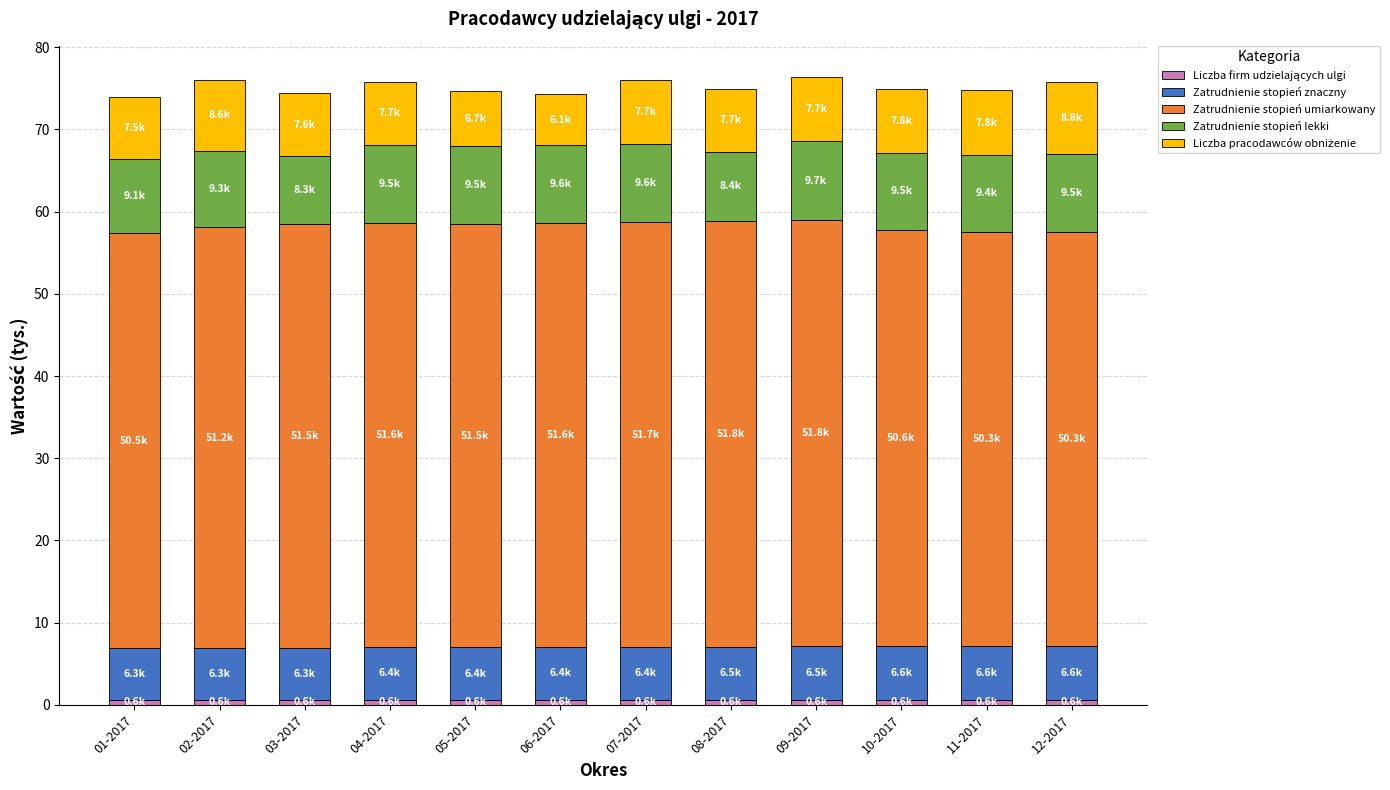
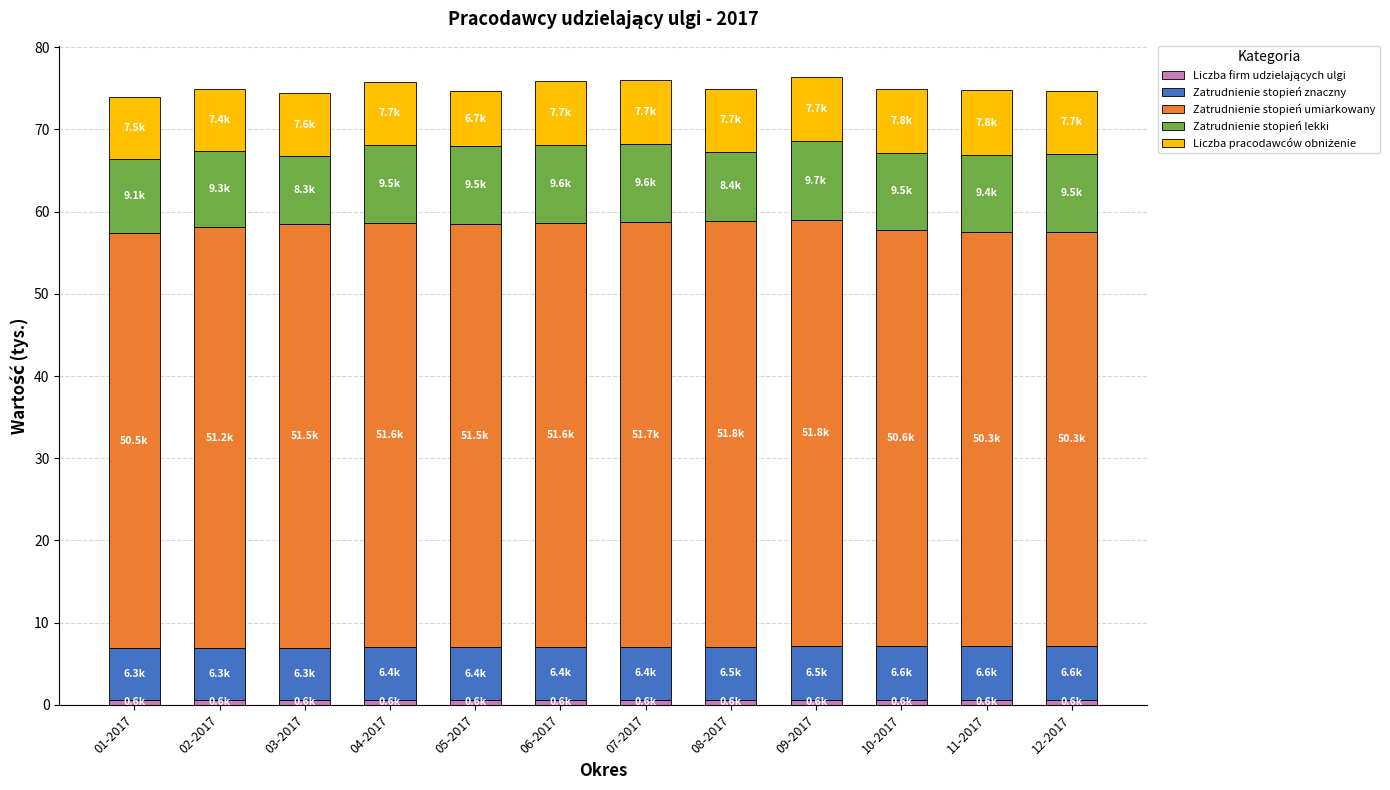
  {
    "Liczba firm udzielających ulgi": {
      "01-2017": "0.6k",
      "02-2017": "0.6k",
      "03-2017": "0.6k",
      "04-2017": "0.6k",
      "05-2017": "0.6k",
      "06-2017": "0.6k",
      "07-2017": "0.6k",
      "08-2017": "0.6k",
      "09-2017": "0.6k",
      "10-2017": "0.6k",
      "11-2017": "0.6k",
      "12-2017": "0.6k"
    },
    "Zatrudnienie stopień znaczny": {
      "01-2017": "6.3k",
      "02-2017": "6.3k",
      "03-2017": "6.3k",
      "04-2017": "6.4k",
      "05-2017": "6.4k",
      "06-2017": "6.4k",
      "07-2017": "6.4k",
      "08-2017": "6.5k",
      "09-2017": "6.5k",
      "10-2017": "6.6k",
      "11-2017": "6.6k",
      "12-2017": "6.6k"
    },
    "Zatrudnienie stopień umiarkowany": {
      "01-2017": "50.5k",
      "02-2017": "51.2k",
      "03-2017": "51.5k",
      "04-2017": "51.6k",
      "05-2017": "51.5k",
      "06-2017": "51.6k",
      "07-2017": "51.7k",
      "08-2017": "51.8k",
      "09-2017": "51.8k",
      "10-2017": "50.6k",
      "11-2017": "50.3k",
      "12-2017": "50.3k"
    },
    "Zatrudnienie stopień lekki": {
      "01-2017": "9.1k",
      "02-2017": "9.3k",
      "03-2017": "8.3k",
      "04-2017": "9.5k",
      "05-2017": "9.5k",
      "06-2017": "9.6k",
      "07-2017": "9.6k",
      "08-2017": "8.4k",
      "09-2017": "9.7k",
      "10-2017": "9.5k",
      "11-2017": "9.4k",
      "12-2017": "9.5k"
    },
    "Liczba pracodawców obniżenie": {
      "01-2017": "7.5k",
-     "02-2017": "8.6k",
+     "02-2017": "7.4k",
      "03-2017": "7.6k",
      "04-2017": "7.7k",
      "05-2017": "6.7k",
-     "06-2017": "6.1k",
+     "06-2017": "7.7k",
      "07-2017": "7.7k",
      "08-2017": "7.7k",
      "09-2017": "7.7k",
      "10-2017": "7.8k",
      "11-2017": "7.8k",
-     "12-2017": "8.8k"
+     "12-2017": "7.7k"
    }
  }
